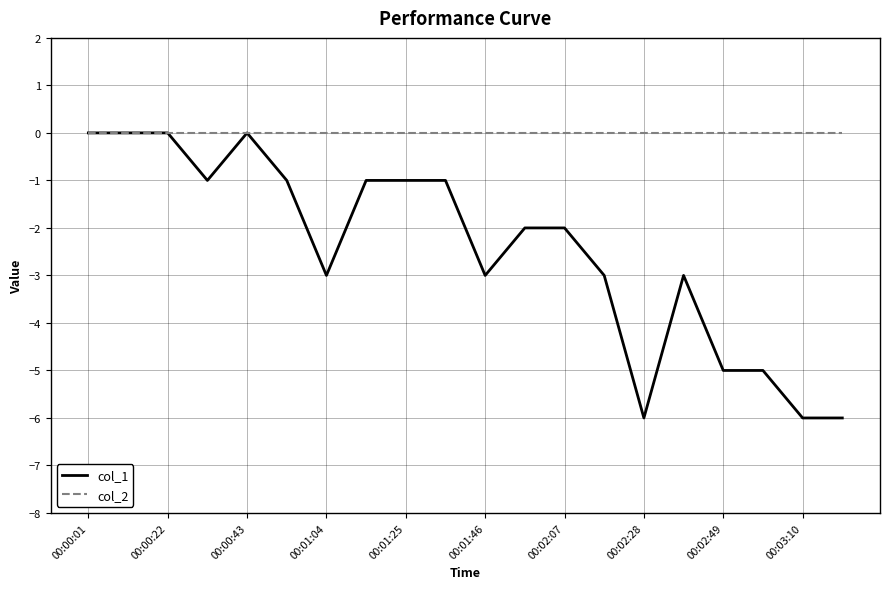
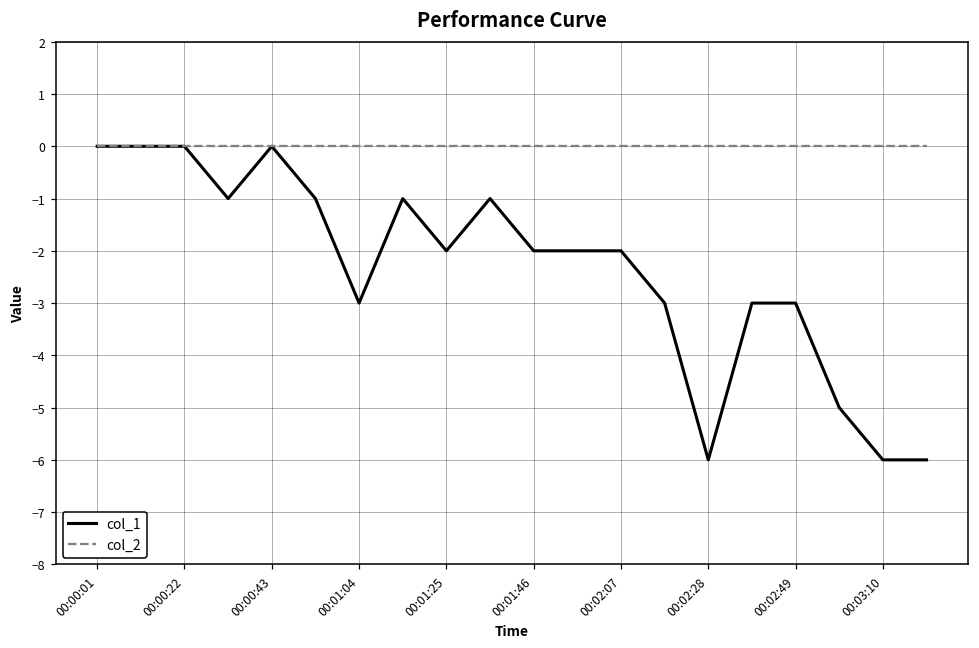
  {
    "col_1": {
      "00:01:04": -3,
-     "00:01:25": -1,
-     "00:01:46": -3,
+     "00:01:25": -2,
+     "00:01:46": -2,
      "00:02:07": -2,
      "00:02:28": -6,
-     "00:02:49": -5,
+     "00:02:49": -3,
      "00:03:10": -6
    },
    "col_2": {
      "00:01:04": 0,
      "00:01:25": 0,
      "00:01:46": 0,
      "00:02:07": 0,
      "00:02:28": 0,
      "00:02:49": 0,
      "00:03:10": 0
    }
  }
